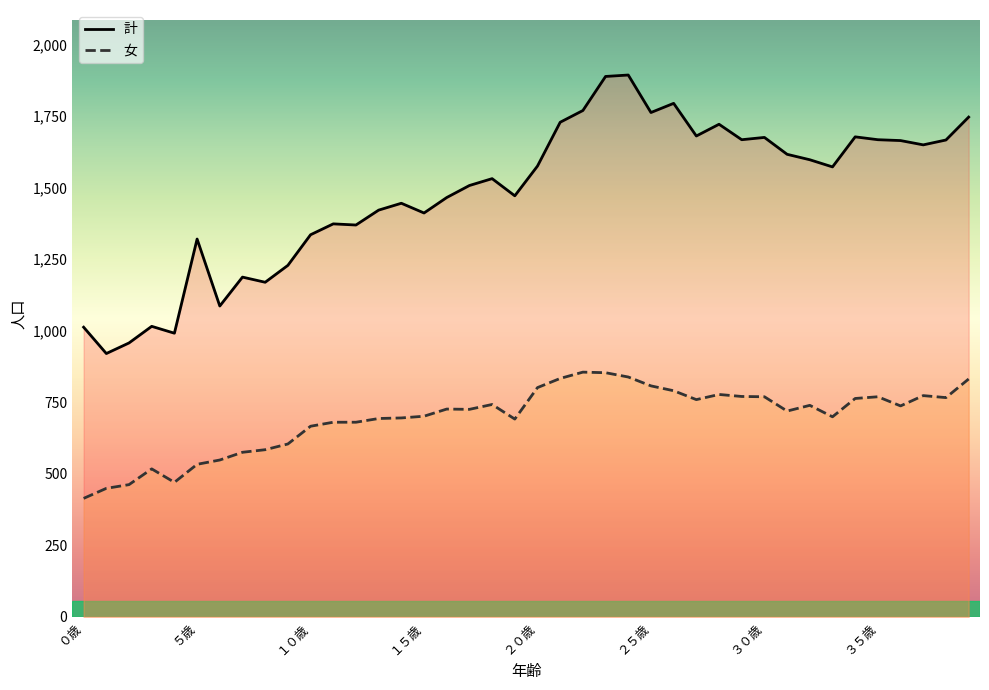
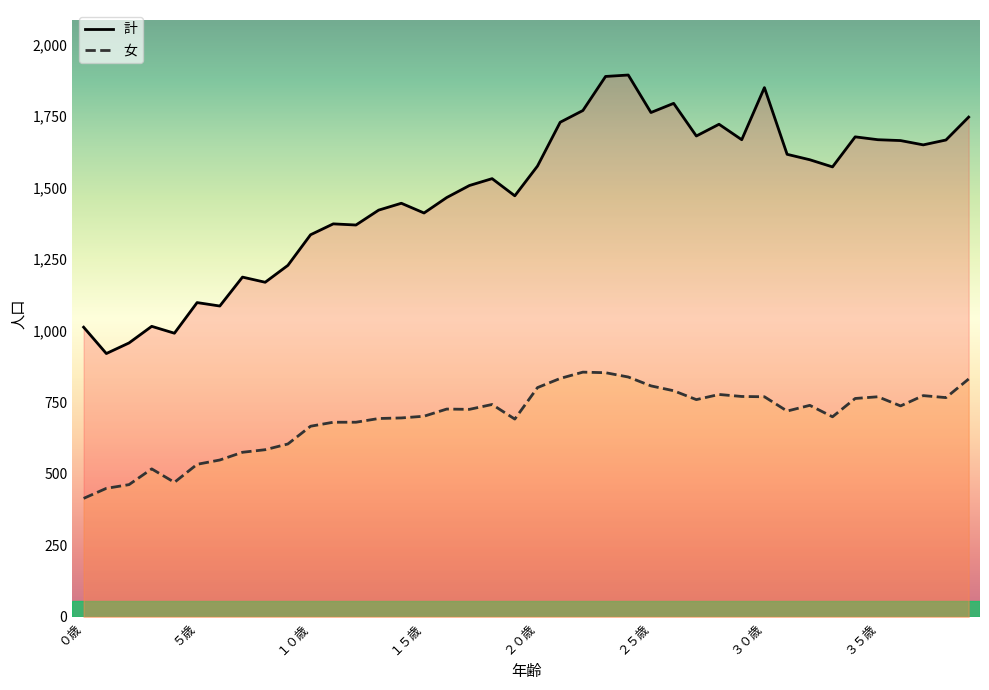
  {
    "計": {
      "０歳": "1,010",
-     "５歳": "1,320",
+     "５歳": "1,100",
      "１０歳": "1,340",
      "１５歳": "1,410",
      "２０歳": "1,580",
      "２５歳": "1,760",
-     "３０歳": "1,680",
+     "３０歳": "1,850",
      "３５歳": "1,670"
    },
    "女": {
      "０歳": "410",
      "５歳": "530",
      "１０歳": "670",
      "１５歳": "700",
      "２０歳": "800",
      "２５歳": "810",
      "３０歳": "770",
      "３５歳": "770"
    }
  }
